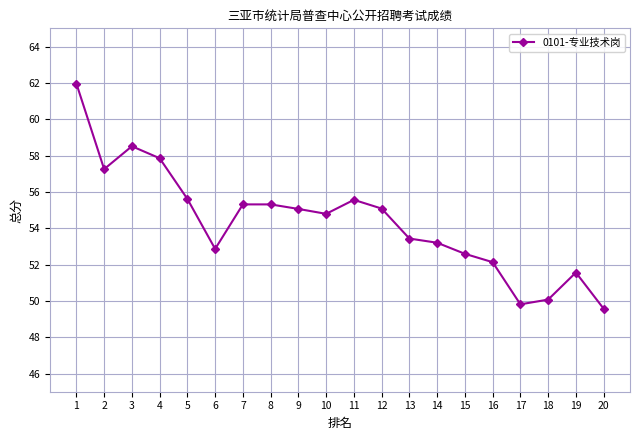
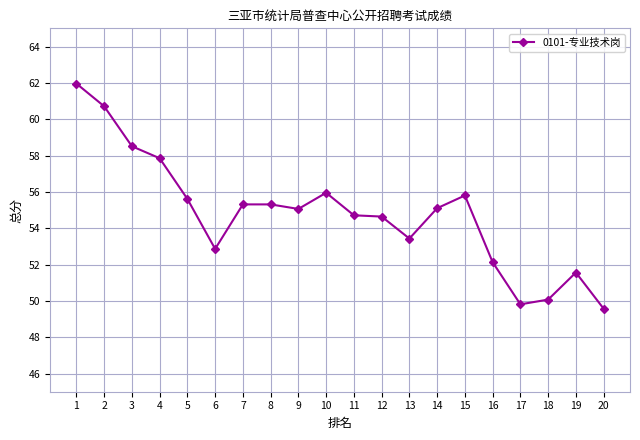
  {
    "1": 62.0,
-   "2": 57.3,
+   "2": 60.7,
    "3": 58.5,
    "4": 57.9,
    "5": 55.6,
    "6": 52.9,
    "7": 55.3,
    "8": 55.3,
    "9": 55.1,
-   "10": 54.8,
-   "11": 55.6,
-   "12": 55.1,
+   "10": 56.0,
+   "11": 54.7,
+   "12": 54.6,
    "13": 53.4,
-   "14": 53.2,
-   "15": 52.6,
+   "14": 55.1,
+   "15": 55.8,
    "16": 52.1,
    "17": 49.8,
    "18": 50.1,
    "19": 51.6,
    "20": 49.6
  }
